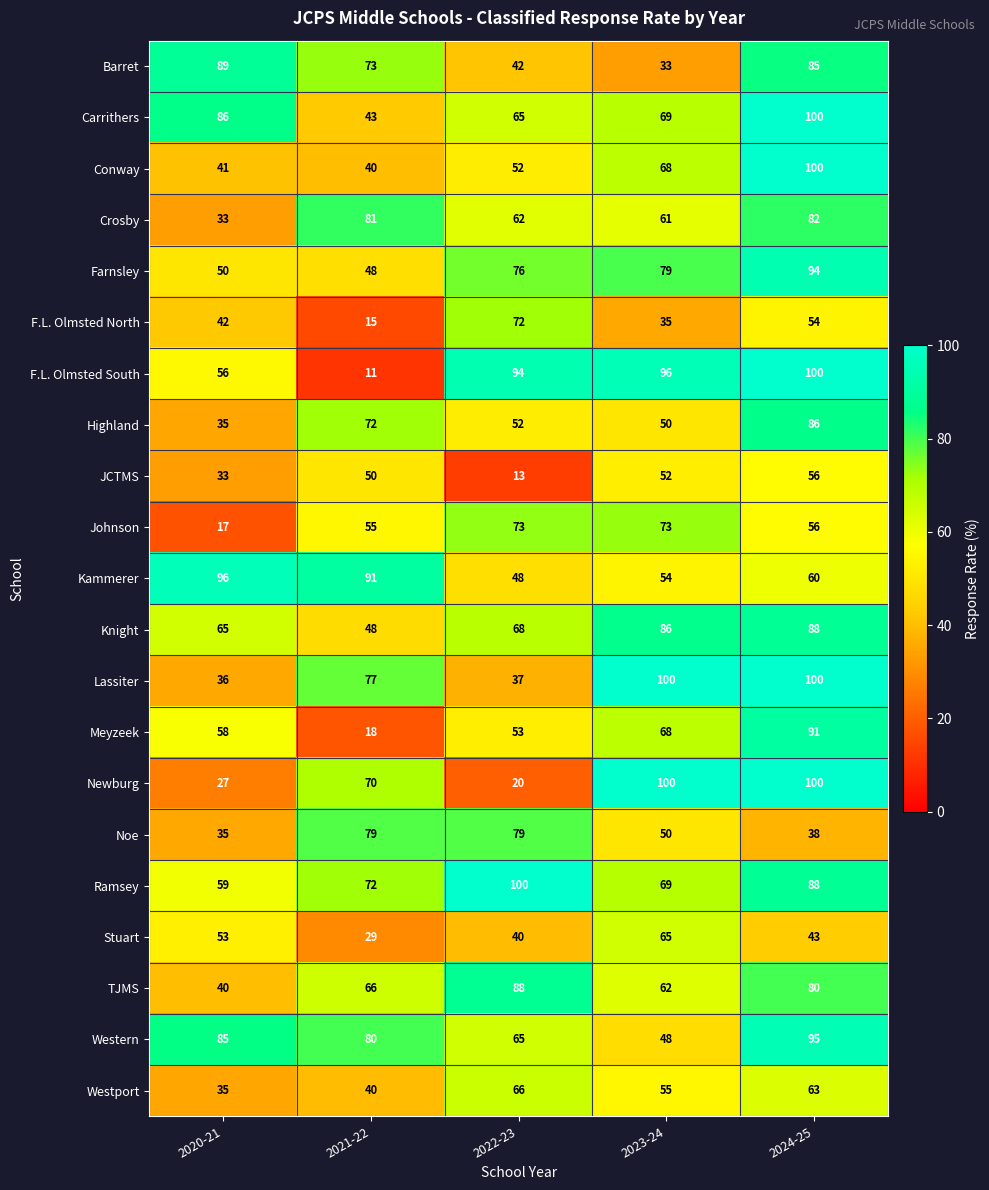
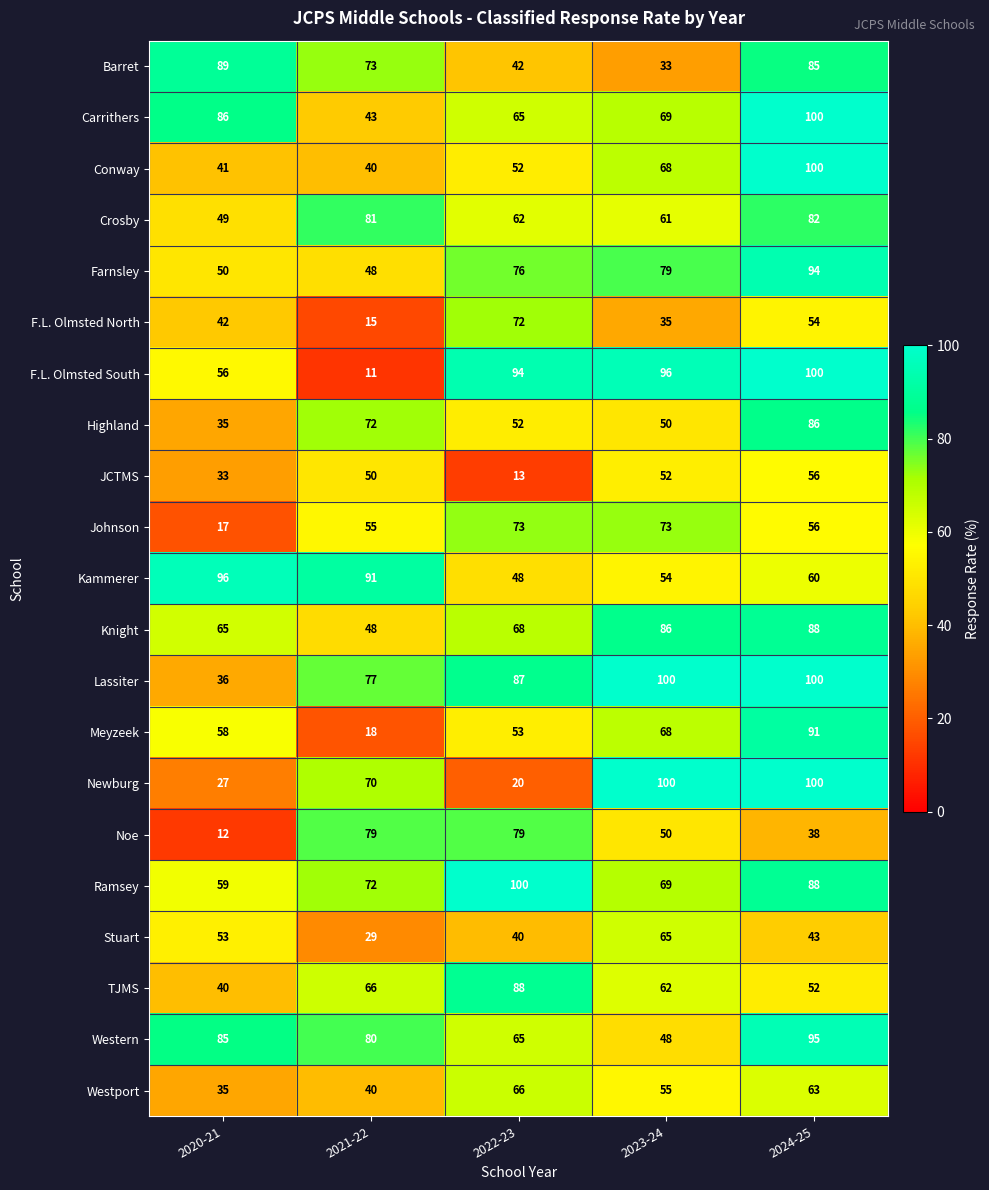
  {
    "Barret": {
      "2020-21": 89,
      "2021-22": 73,
      "2022-23": 42,
      "2023-24": 33,
      "2024-25": 85
    },
    "Carrithers": {
      "2020-21": 86,
      "2021-22": 43,
      "2022-23": 65,
      "2023-24": 69,
      "2024-25": 100
    },
    "Conway": {
      "2020-21": 41,
      "2021-22": 40,
      "2022-23": 52,
      "2023-24": 68,
      "2024-25": 100
    },
    "Crosby": {
-     "2020-21": 33,
+     "2020-21": 49,
      "2021-22": 81,
      "2022-23": 62,
      "2023-24": 61,
      "2024-25": 82
    },
    "Farnsley": {
      "2020-21": 50,
      "2021-22": 48,
      "2022-23": 76,
      "2023-24": 79,
      "2024-25": 94
    },
    "F.L. Olmsted North": {
      "2020-21": 42,
      "2021-22": 15,
      "2022-23": 72,
      "2023-24": 35,
      "2024-25": 54
    },
    "F.L. Olmsted South": {
      "2020-21": 56,
      "2021-22": 11,
      "2022-23": 94,
      "2023-24": 96,
      "2024-25": 100
    },
    "Highland": {
      "2020-21": 35,
      "2021-22": 72,
      "2022-23": 52,
      "2023-24": 50,
      "2024-25": 86
    },
    "JCTMS": {
      "2020-21": 33,
      "2021-22": 50,
      "2022-23": 13,
      "2023-24": 52,
      "2024-25": 56
    },
    "Johnson": {
      "2020-21": 17,
      "2021-22": 55,
      "2022-23": 73,
      "2023-24": 73,
      "2024-25": 56
    },
    "Kammerer": {
      "2020-21": 96,
      "2021-22": 91,
      "2022-23": 48,
      "2023-24": 54,
      "2024-25": 60
    },
    "Knight": {
      "2020-21": 65,
      "2021-22": 48,
      "2022-23": 68,
      "2023-24": 86,
      "2024-25": 88
    },
    "Lassiter": {
      "2020-21": 36,
      "2021-22": 77,
-     "2022-23": 37,
+     "2022-23": 87,
      "2023-24": 100,
      "2024-25": 100
    },
    "Meyzeek": {
      "2020-21": 58,
      "2021-22": 18,
      "2022-23": 53,
      "2023-24": 68,
      "2024-25": 91
    },
    "Newburg": {
      "2020-21": 27,
      "2021-22": 70,
      "2022-23": 20,
      "2023-24": 100,
      "2024-25": 100
    },
    "Noe": {
-     "2020-21": 35,
+     "2020-21": 12,
      "2021-22": 79,
      "2022-23": 79,
      "2023-24": 50,
      "2024-25": 38
    },
    "Ramsey": {
      "2020-21": 59,
      "2021-22": 72,
      "2022-23": 100,
      "2023-24": 69,
      "2024-25": 88
    },
    "Stuart": {
      "2020-21": 53,
      "2021-22": 29,
      "2022-23": 40,
      "2023-24": 65,
      "2024-25": 43
    },
    "TJMS": {
      "2020-21": 40,
      "2021-22": 66,
      "2022-23": 88,
      "2023-24": 62,
-     "2024-25": 80
+     "2024-25": 52
    },
    "Western": {
      "2020-21": 85,
      "2021-22": 80,
      "2022-23": 65,
      "2023-24": 48,
      "2024-25": 95
    },
    "Westport": {
      "2020-21": 35,
      "2021-22": 40,
      "2022-23": 66,
      "2023-24": 55,
      "2024-25": 63
    }
  }
